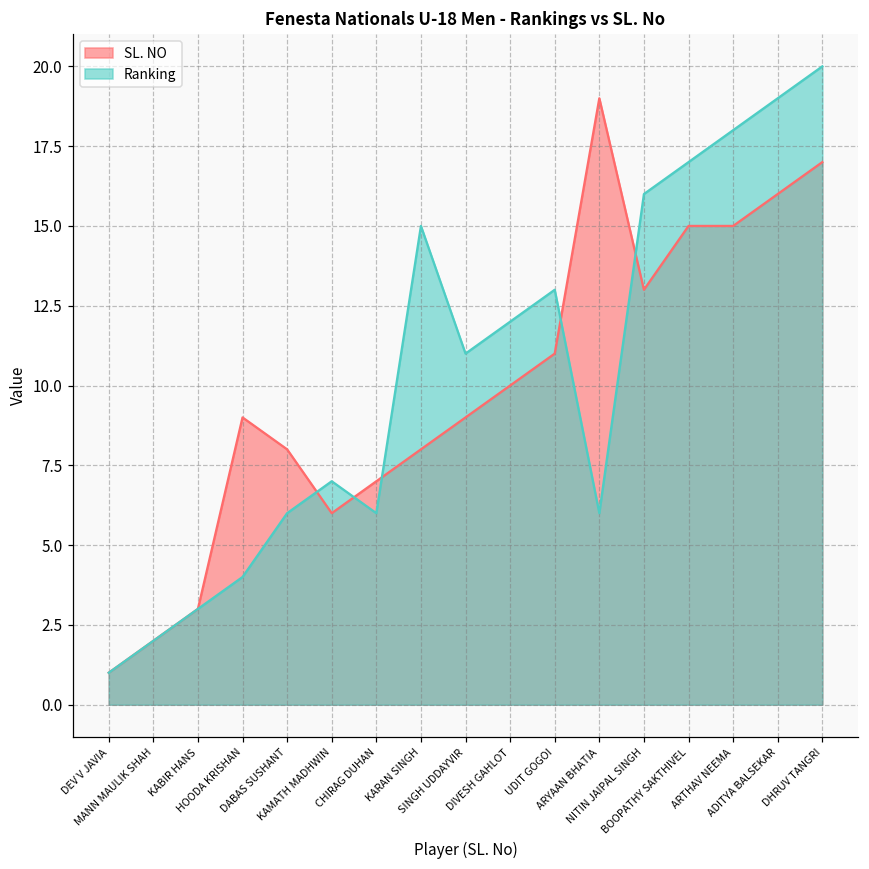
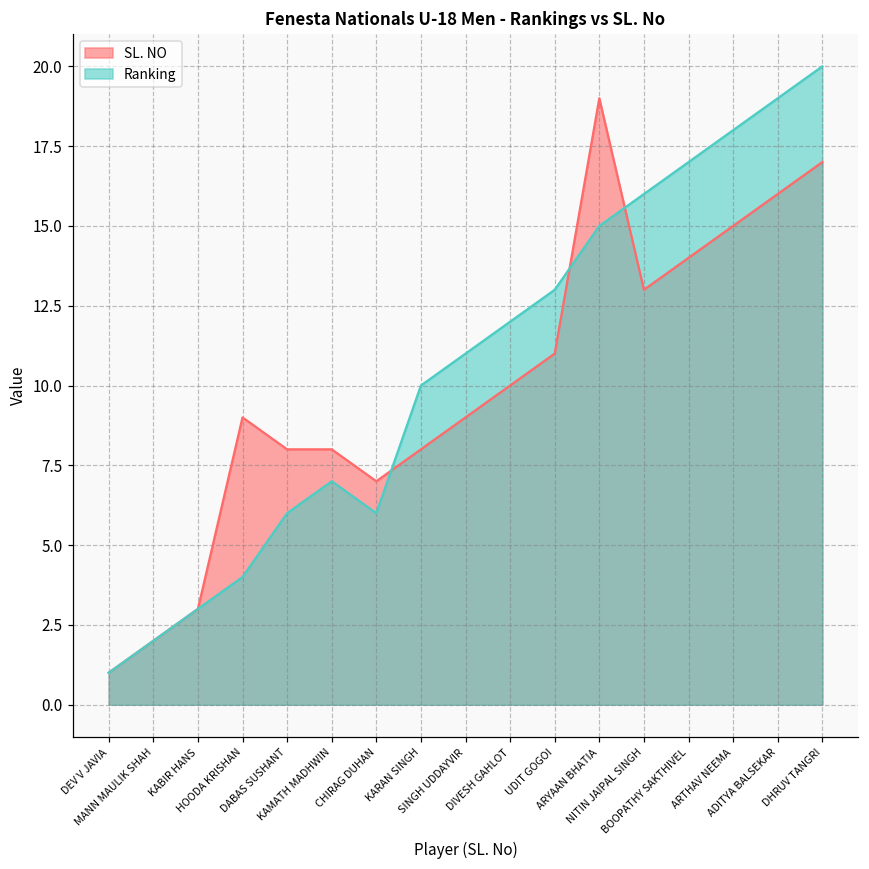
  {
    "SL. NO": {
      "HOODA KRISHAN": 9,
      "DABAS SUSHANT": 8,
-     "KAMATH MADHWIN": 6,
+     "KAMATH MADHWIN": 8,
      "CHIRAG DUHAN": 7,
      "KARAN SINGH": 8,
      "SINGH UDDAYVIR": 9,
      "DIVESH GAHLOT": 10,
      "UDIT GOGOI": 11,
      "ARYAAN BHATIA": 19,
      "NITIN JAIPAL SINGH": 13,
-     "BOOPATHY SAKTHIVEL": 15,
+     "BOOPATHY SAKTHIVEL": 14,
      "ARTHAV NEEMA": 15,
      "ADITYA BALSEKAR": 16,
      "DHRUV TANGRI": 17
    },
    "Ranking": {
      "HOODA KRISHAN": 4,
      "DABAS SUSHANT": 6,
      "KAMATH MADHWIN": 7,
      "CHIRAG DUHAN": 6,
-     "KARAN SINGH": 15,
+     "KARAN SINGH": 10,
      "SINGH UDDAYVIR": 11,
      "DIVESH GAHLOT": 12,
      "UDIT GOGOI": 13,
-     "ARYAAN BHATIA": 6,
+     "ARYAAN BHATIA": 15,
      "NITIN JAIPAL SINGH": 16,
      "BOOPATHY SAKTHIVEL": 17,
      "ARTHAV NEEMA": 18,
      "ADITYA BALSEKAR": 19,
      "DHRUV TANGRI": 20
    }
  }
